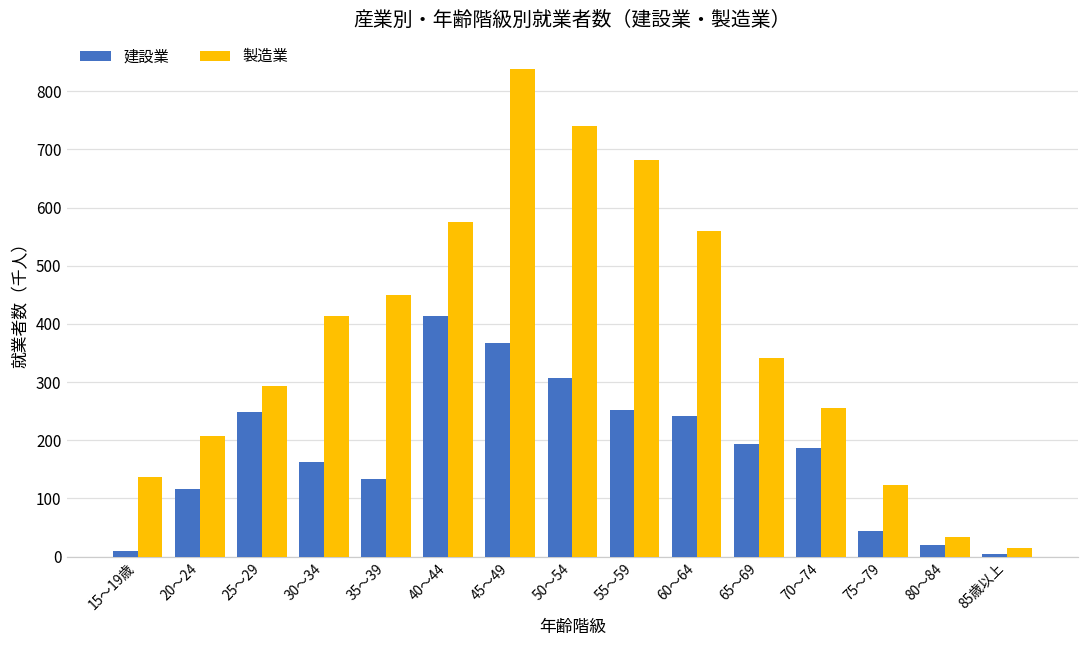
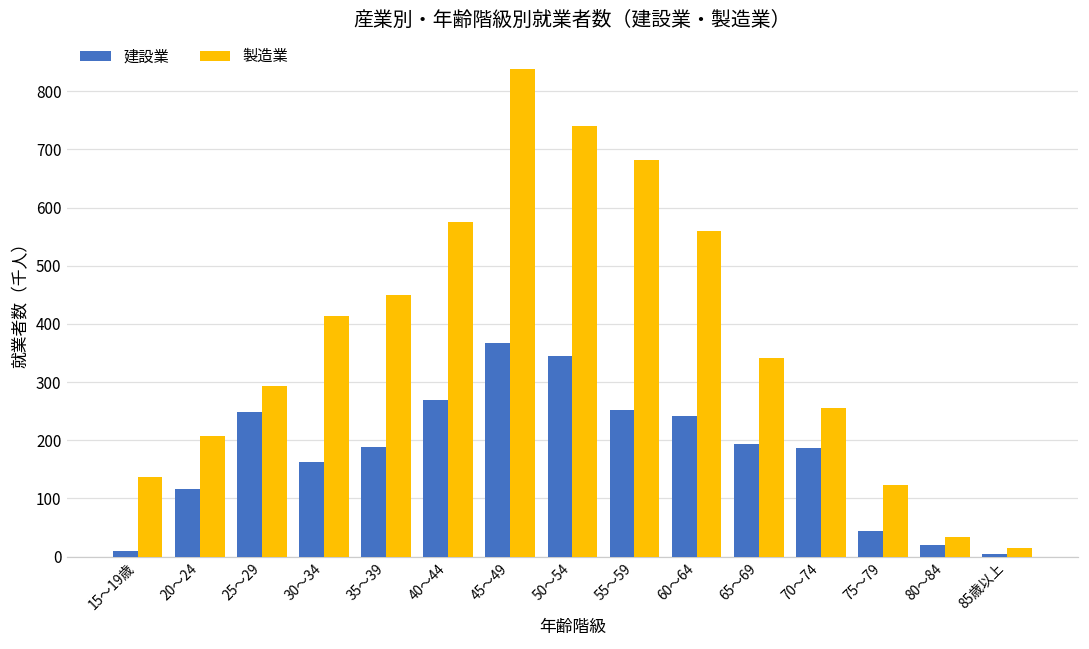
  {
    "建設業": {
      "15～19歳": 10,
      "20～24": 120,
      "25～29": 250,
      "30～34": 160,
-     "35～39": 130,
-     "40～44": 410,
+     "35～39": 190,
+     "40～44": 270,
      "45～49": 370,
-     "50～54": 310,
+     "50～54": 340,
      "55～59": 250,
      "60～64": 240,
      "65～69": 190,
      "70～74": 190,
      "75～79": 40,
      "80～84": 20
    },
    "製造業": {
      "15～19歳": 140,
      "20～24": 210,
      "25～29": 290,
      "30～34": 410,
      "35～39": 450,
      "40～44": 580,
      "45～49": 840,
      "50～54": 740,
      "55～59": 680,
      "60～64": 560,
      "65～69": 340,
      "70～74": 260,
      "75～79": 120,
      "80～84": 30,
      "85歳以上": 20
    }
  }
